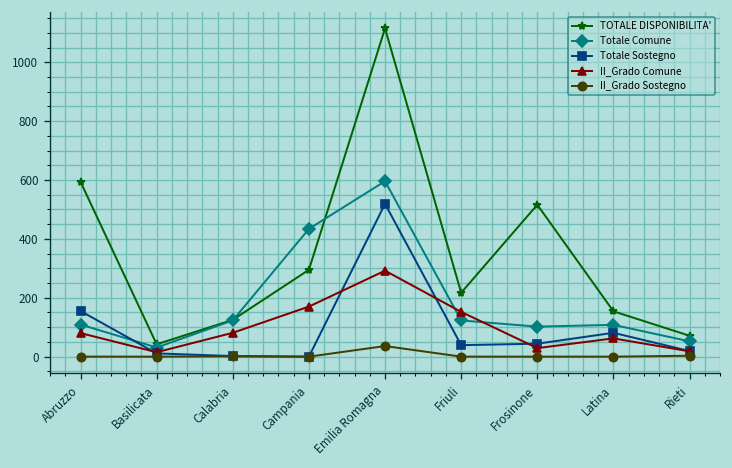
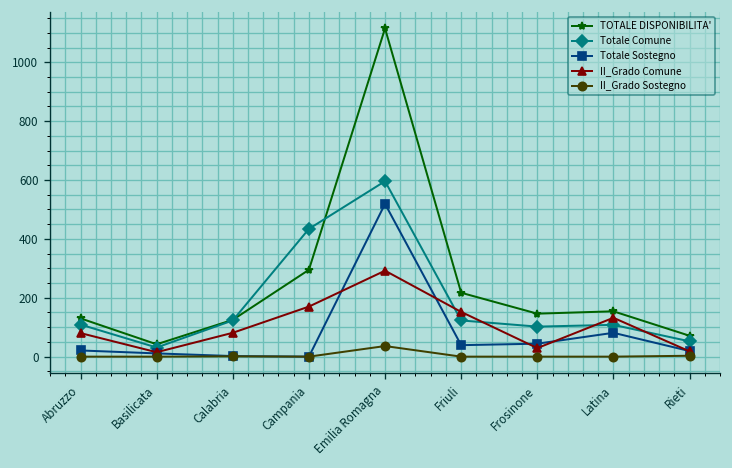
  {
    "TOTALE DISPONIBILITA'": {
-     "Abruzzo": 590,
+     "Abruzzo": 130,
      "Basilicata": 40,
      "Campania": 300,
      "Emilia Romagna": 1120,
      "Friuli": 220,
-     "Frosinone": 520,
+     "Frosinone": 150,
      "Latina": 150,
      "Rieti": 70
    },
    "Totale Comune": {
      "Abruzzo": 110,
      "Basilicata": 30,
      "Campania": 430,
      "Emilia Romagna": 600,
      "Friuli": 120,
      "Frosinone": 100,
      "Latina": 110,
      "Rieti": 50
    },
    "Totale Sostegno": {
-     "Abruzzo": 160,
+     "Abruzzo": 20,
      "Emilia Romagna": 520,
      "Friuli": 40,
      "Frosinone": 40,
      "Latina": 80
    },
    "II_Grado Comune": {
      "Abruzzo": 80,
      "Calabria": 80,
      "Campania": 170,
      "Emilia Romagna": 290,
      "Friuli": 150,
      "Frosinone": 30,
-     "Latina": 60
+     "Latina": 130
    },
    "II_Grado Sostegno": {
      "Abruzzo": 0,
      "Basilicata": 0,
      "Emilia Romagna": 40,
      "Friuli": 0,
      "Frosinone": 0,
      "Latina": 0,
      "Rieti": 0
    }
  }
